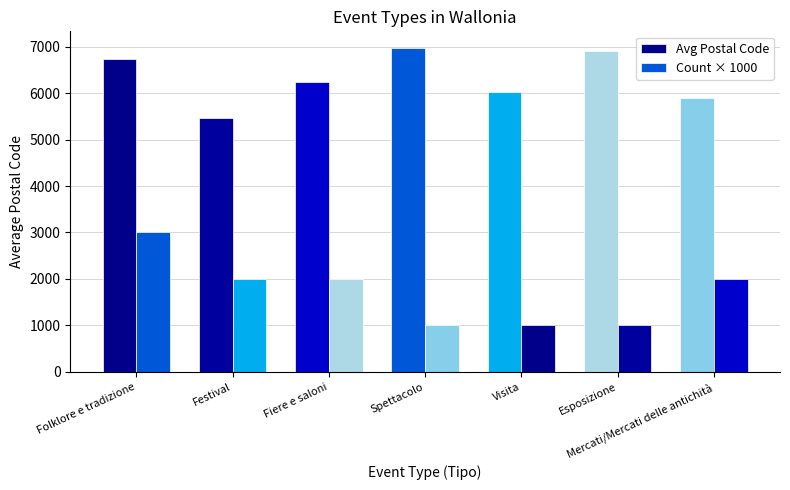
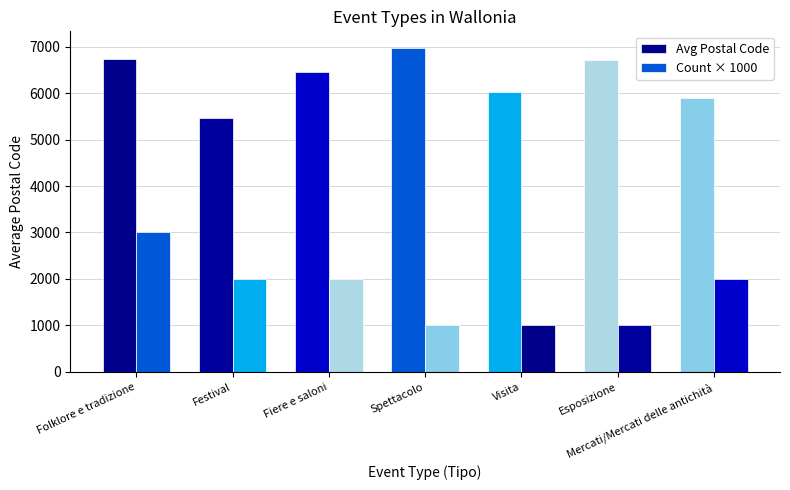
  {
    "Avg Postal Code": {
      "Folklore e tradizione": 6700,
      "Festival": 5500,
-     "Fiere e saloni": 6200,
+     "Fiere e saloni": 6500,
      "Spettacolo": 7000,
      "Visita": 6000,
-     "Esposizione": 6900,
+     "Esposizione": 6700,
      "Mercati/Mercati delle antichità": 5900
    },
    "Count × 1000": {
      "Folklore e tradizione": 3000,
      "Festival": 2000,
      "Fiere e saloni": 2000,
      "Spettacolo": 1000,
      "Visita": 1000,
      "Esposizione": 1000,
      "Mercati/Mercati delle antichità": 2000
    }
  }
